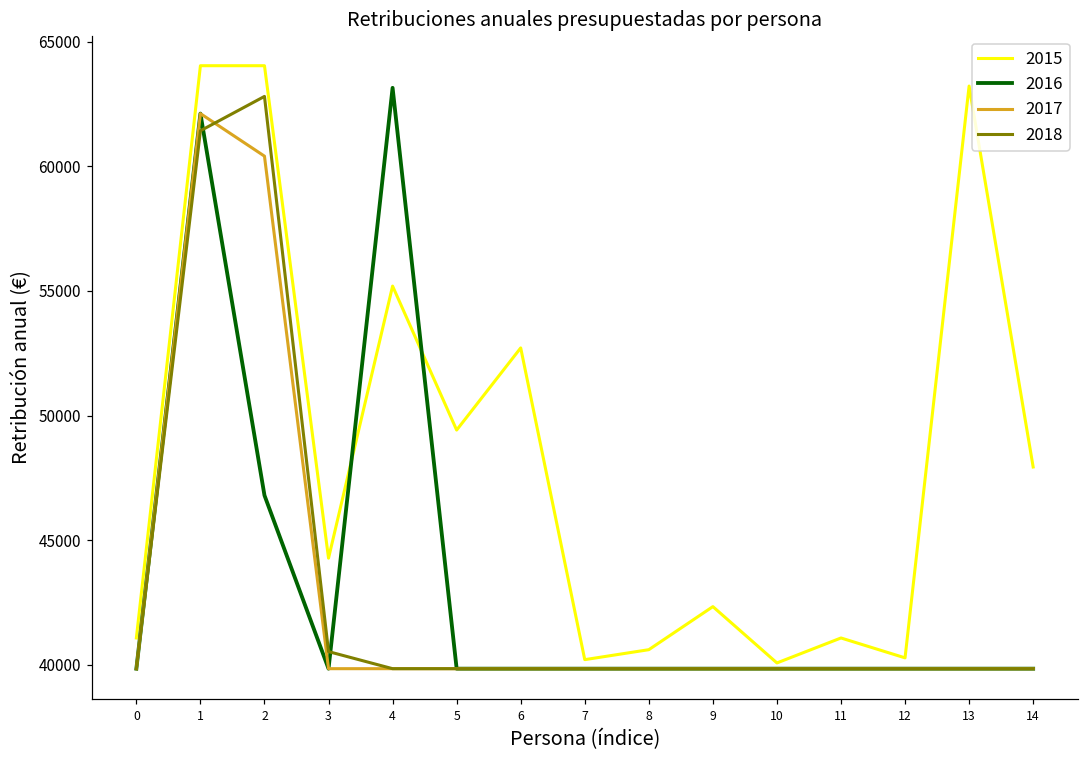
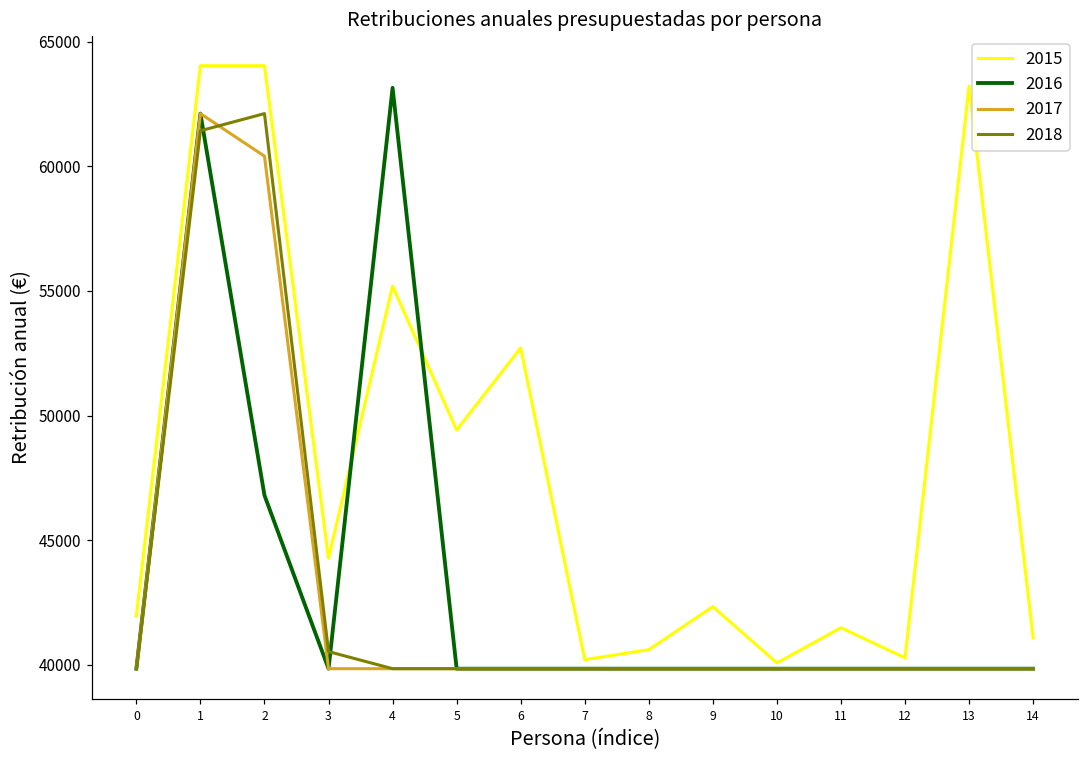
  {
    "2015": {
-     "0": 41100,
+     "0": 42000,
      "1": 64000,
      "2": 64000,
      "3": 44300,
      "4": 55200,
      "5": 49400,
      "6": 52700,
      "7": 40200,
      "8": 40600,
      "9": 42300,
      "10": 40100,
-     "11": 41100,
+     "11": 41500,
      "12": 40300,
      "13": 63200,
-     "14": 47900
+     "14": 41100
    },
    "2016": {
      "2": 46800,
      "4": 63200
    },
    "2017": {
      "2": 60400
    },
    "2018": {
      "1": 61400,
-     "2": 62800,
+     "2": 62100,
      "3": 40500
    }
  }
